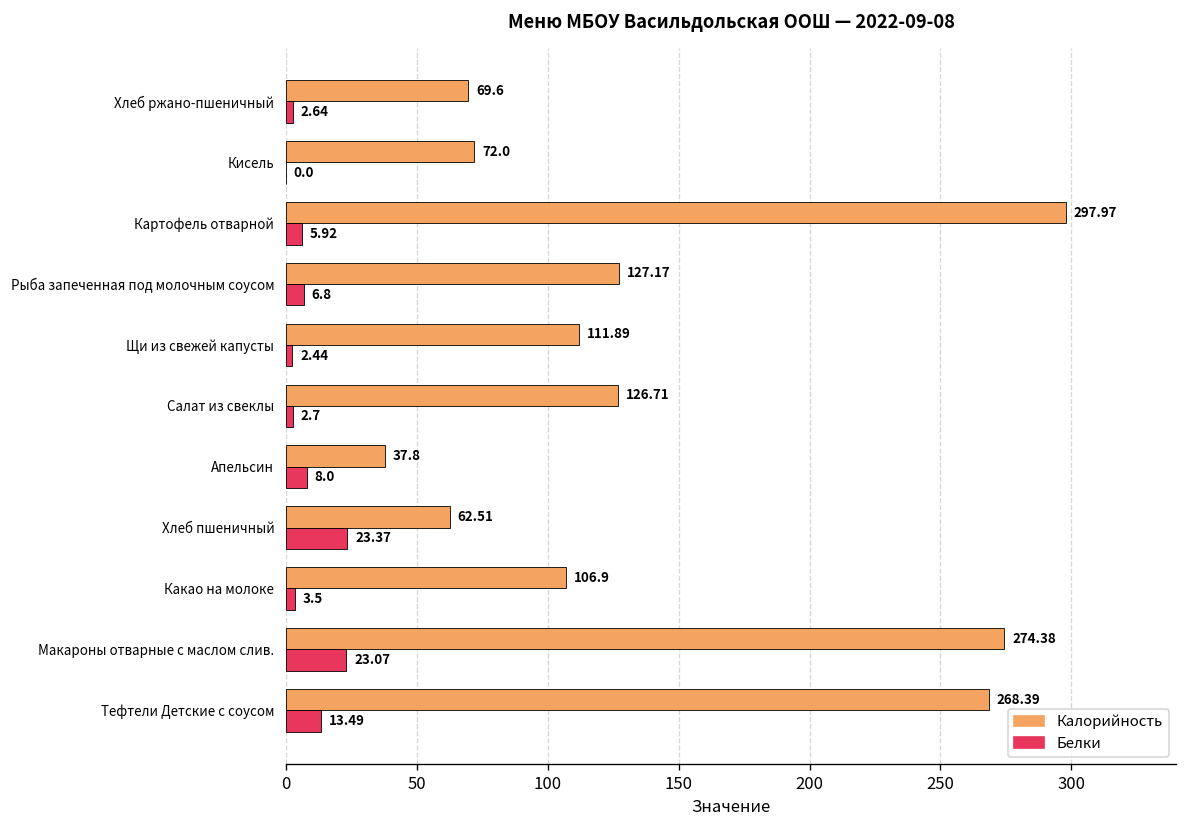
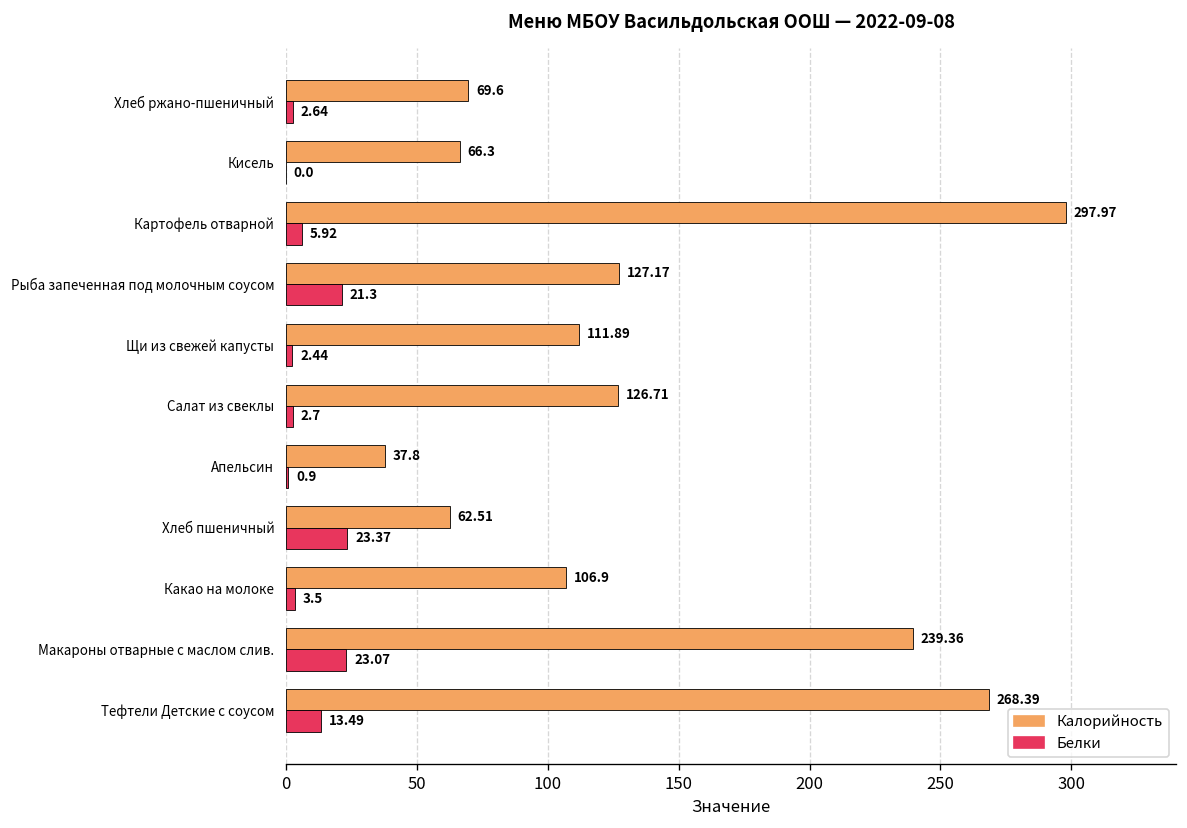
  {
    "Калорийность": {
      "Хлеб ржано-пшеничный": 69.6,
-     "Кисель": 72.0,
+     "Кисель": 66.3,
      "Картофель отварной": 297.97,
      "Рыба запеченная под молочным соусом": 127.17,
      "Щи из свежей капусты": 111.89,
      "Салат из свеклы": 126.71,
      "Апельсин": 37.8,
      "Хлеб пшеничный": 62.51,
      "Какао на молоке": 106.9,
-     "Макароны отварные с маслом слив.": 274.38
+     "Макароны отварные с маслом слив.": 239.36
    },
    "Белки": {
      "Хлеб ржано-пшеничный": 2.64,
      "Кисель": 0.0,
      "Картофель отварной": 5.92,
-     "Рыба запеченная под молочным соусом": 6.8,
+     "Рыба запеченная под молочным соусом": 21.3,
      "Щи из свежей капусты": 2.44,
      "Салат из свеклы": 2.7,
-     "Апельсин": 8.0,
+     "Апельсин": 0.9,
      "Хлеб пшеничный": 23.37,
      "Какао на молоке": 3.5,
      "Макароны отварные с маслом слив.": 23.07,
      "Тефтели Детские с соусом": 13.49
    }
  }
